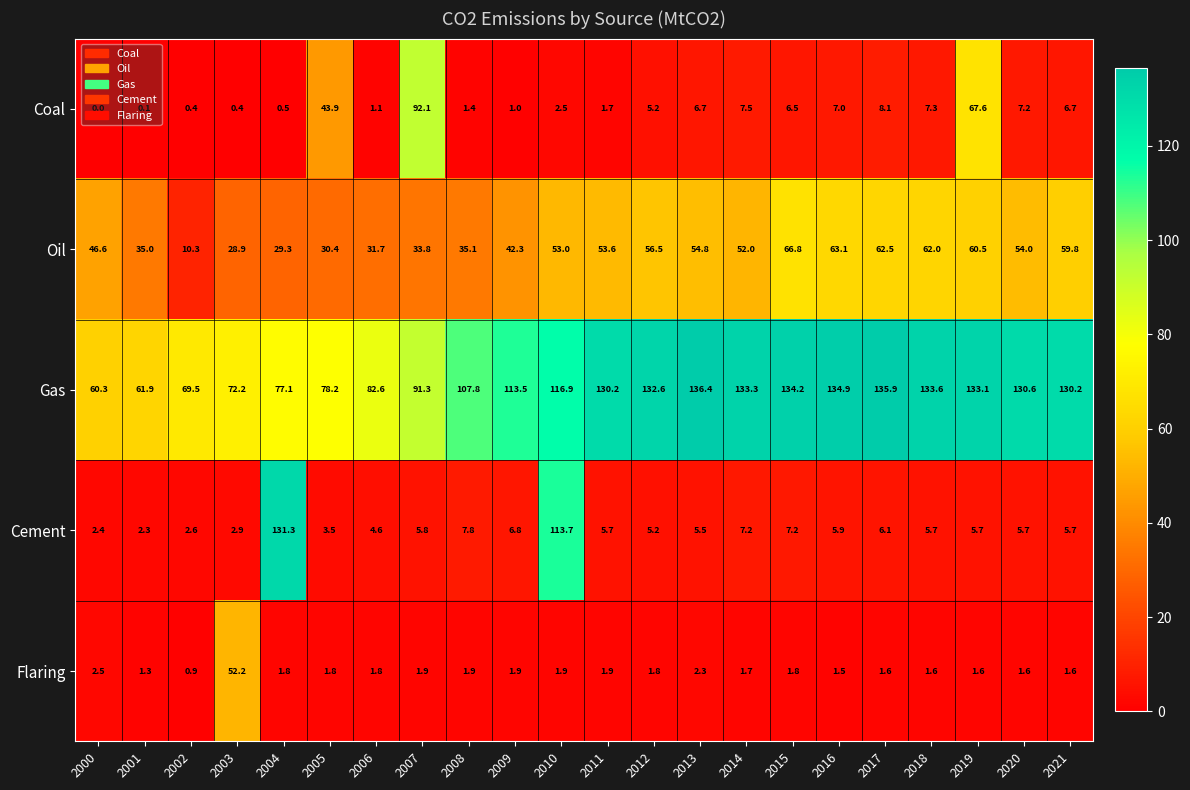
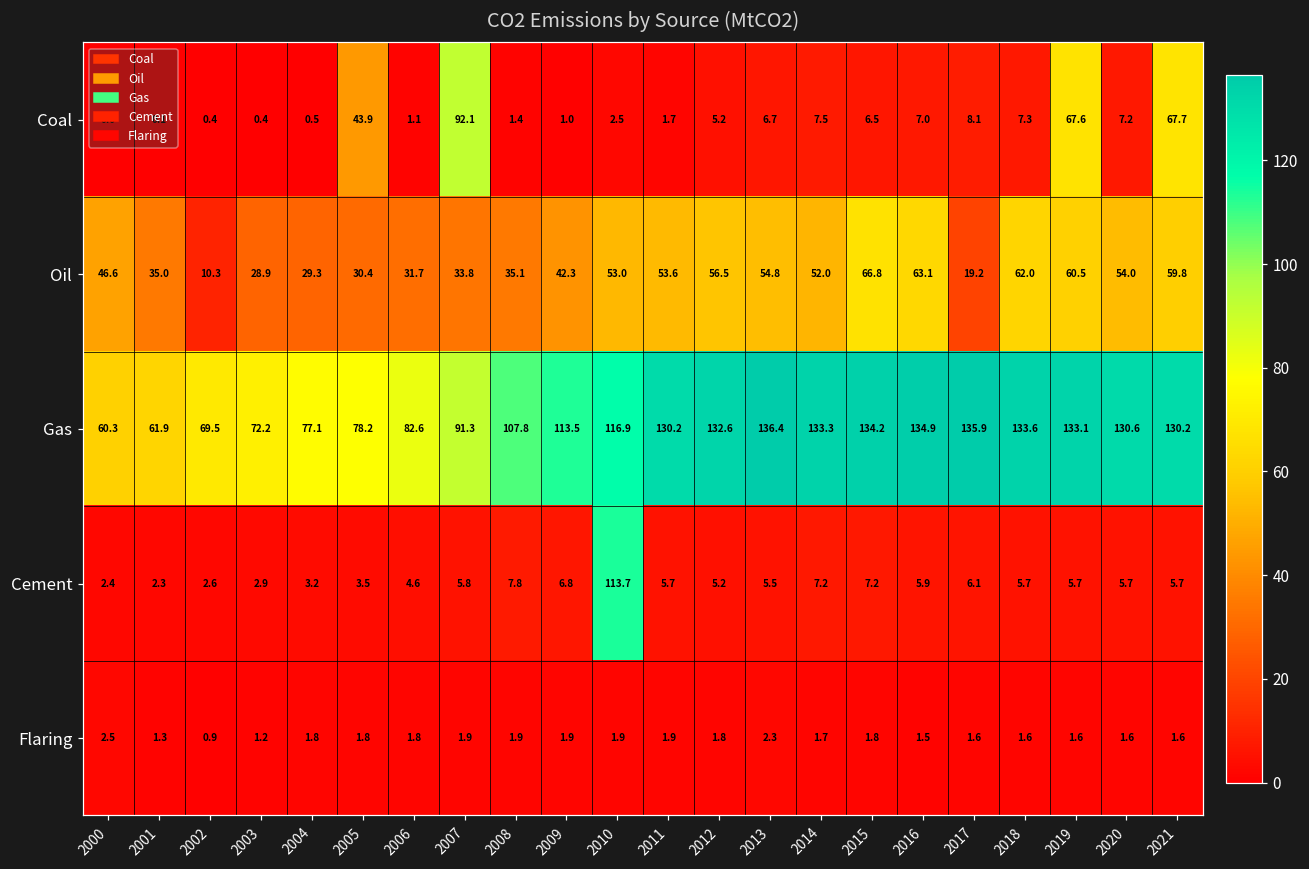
  {
    "Coal": {
      "2002": 0.4,
      "2003": 0.4,
      "2004": 0.5,
      "2005": 43.9,
      "2006": 1.1,
      "2007": 92.1,
      "2008": 1.4,
      "2009": 1.0,
      "2010": 2.5,
      "2011": 1.7,
      "2012": 5.2,
      "2013": 6.7,
      "2014": 7.5,
      "2015": 6.5,
      "2016": 7.0,
      "2017": 8.1,
      "2018": 7.3,
      "2019": 67.6,
      "2020": 7.2,
-     "2021": 6.7
+     "2021": 67.7
    },
    "Oil": {
      "2000": 46.6,
      "2001": 35.0,
      "2002": 10.3,
      "2003": 28.9,
      "2004": 29.3,
      "2005": 30.4,
      "2006": 31.7,
      "2007": 33.8,
      "2008": 35.1,
      "2009": 42.3,
      "2010": 53.0,
      "2011": 53.6,
      "2012": 56.5,
      "2013": 54.8,
      "2014": 52.0,
      "2015": 66.8,
      "2016": 63.1,
-     "2017": 62.5,
+     "2017": 19.2,
      "2018": 62.0,
      "2019": 60.5,
      "2020": 54.0,
      "2021": 59.8
    },
    "Gas": {
      "2000": 60.3,
      "2001": 61.9,
      "2002": 69.5,
      "2003": 72.2,
      "2004": 77.1,
      "2005": 78.2,
      "2006": 82.6,
      "2007": 91.3,
      "2008": 107.8,
      "2009": 113.5,
      "2010": 116.9,
      "2011": 130.2,
      "2012": 132.6,
      "2013": 136.4,
      "2014": 133.3,
      "2015": 134.2,
      "2016": 134.9,
      "2017": 135.9,
      "2018": 133.6,
      "2019": 133.1,
      "2020": 130.6,
      "2021": 130.2
    },
    "Cement": {
      "2000": 2.4,
      "2001": 2.3,
      "2002": 2.6,
      "2003": 2.9,
-     "2004": 131.3,
+     "2004": 3.2,
      "2005": 3.5,
      "2006": 4.6,
      "2007": 5.8,
      "2008": 7.8,
      "2009": 6.8,
      "2010": 113.7,
      "2011": 5.7,
      "2012": 5.2,
      "2013": 5.5,
      "2014": 7.2,
      "2015": 7.2,
      "2016": 5.9,
      "2017": 6.1,
      "2018": 5.7,
      "2019": 5.7,
      "2020": 5.7,
      "2021": 5.7
    },
    "Flaring": {
      "2000": 2.5,
      "2001": 1.3,
      "2002": 0.9,
-     "2003": 52.2,
+     "2003": 1.2,
      "2004": 1.8,
      "2005": 1.8,
      "2006": 1.8,
      "2007": 1.9,
      "2008": 1.9,
      "2009": 1.9,
      "2010": 1.9,
      "2011": 1.9,
      "2012": 1.8,
      "2013": 2.3,
      "2014": 1.7,
      "2015": 1.8,
      "2016": 1.5,
      "2017": 1.6,
      "2018": 1.6,
      "2019": 1.6,
      "2020": 1.6,
      "2021": 1.6
    }
  }
